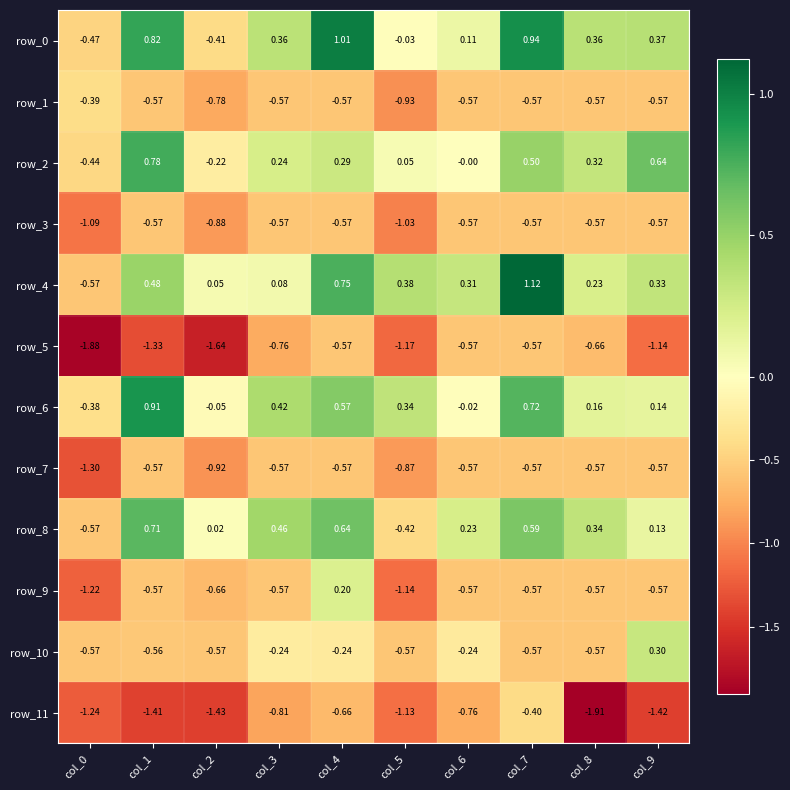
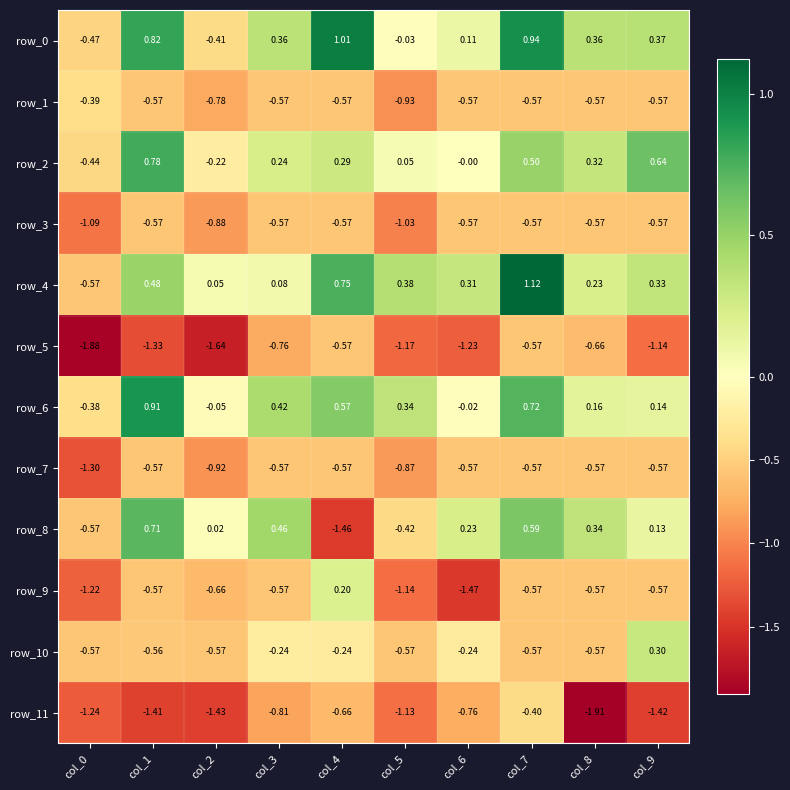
  {
    "row_0": {
      "col_0": -0.47,
      "col_1": 0.82,
      "col_2": -0.41,
      "col_3": 0.36,
      "col_4": 1.01,
      "col_5": -0.03,
      "col_6": 0.11,
      "col_7": 0.94,
      "col_8": 0.36,
      "col_9": 0.37
    },
    "row_1": {
      "col_0": -0.39,
      "col_1": -0.57,
      "col_2": -0.78,
      "col_3": -0.57,
      "col_4": -0.57,
      "col_5": -0.93,
      "col_6": -0.57,
      "col_7": -0.57,
      "col_8": -0.57,
      "col_9": -0.57
    },
    "row_2": {
      "col_0": -0.44,
      "col_1": 0.78,
      "col_2": -0.22,
      "col_3": 0.24,
      "col_4": 0.29,
      "col_5": 0.05,
      "col_6": -0.00,
      "col_7": 0.50,
      "col_8": 0.32,
      "col_9": 0.64
    },
    "row_3": {
      "col_0": -1.09,
      "col_1": -0.57,
      "col_2": -0.88,
      "col_3": -0.57,
      "col_4": -0.57,
      "col_5": -1.03,
      "col_6": -0.57,
      "col_7": -0.57,
      "col_8": -0.57,
      "col_9": -0.57
    },
    "row_4": {
      "col_0": -0.57,
      "col_1": 0.48,
      "col_2": 0.05,
      "col_3": 0.08,
      "col_4": 0.75,
      "col_5": 0.38,
      "col_6": 0.31,
      "col_7": 1.12,
      "col_8": 0.23,
      "col_9": 0.33
    },
    "row_5": {
      "col_0": -1.88,
      "col_1": -1.33,
      "col_2": -1.64,
      "col_3": -0.76,
      "col_4": -0.57,
      "col_5": -1.17,
-     "col_6": -0.57,
+     "col_6": -1.23,
      "col_7": -0.57,
      "col_8": -0.66,
      "col_9": -1.14
    },
    "row_6": {
      "col_0": -0.38,
      "col_1": 0.91,
      "col_2": -0.05,
      "col_3": 0.42,
      "col_4": 0.57,
      "col_5": 0.34,
      "col_6": -0.02,
      "col_7": 0.72,
      "col_8": 0.16,
      "col_9": 0.14
    },
    "row_7": {
      "col_0": -1.30,
      "col_1": -0.57,
      "col_2": -0.92,
      "col_3": -0.57,
      "col_4": -0.57,
      "col_5": -0.87,
      "col_6": -0.57,
      "col_7": -0.57,
      "col_8": -0.57,
      "col_9": -0.57
    },
    "row_8": {
      "col_0": -0.57,
      "col_1": 0.71,
      "col_2": 0.02,
      "col_3": 0.46,
-     "col_4": 0.64,
+     "col_4": -1.46,
      "col_5": -0.42,
      "col_6": 0.23,
      "col_7": 0.59,
      "col_8": 0.34,
      "col_9": 0.13
    },
    "row_9": {
      "col_0": -1.22,
      "col_1": -0.57,
      "col_2": -0.66,
      "col_3": -0.57,
      "col_4": 0.20,
      "col_5": -1.14,
-     "col_6": -0.57,
+     "col_6": -1.47,
      "col_7": -0.57,
      "col_8": -0.57,
      "col_9": -0.57
    },
    "row_10": {
      "col_0": -0.57,
      "col_1": -0.56,
      "col_2": -0.57,
      "col_3": -0.24,
      "col_4": -0.24,
      "col_5": -0.57,
      "col_6": -0.24,
      "col_7": -0.57,
      "col_8": -0.57,
      "col_9": 0.30
    },
    "row_11": {
      "col_0": -1.24,
      "col_1": -1.41,
      "col_2": -1.43,
      "col_3": -0.81,
      "col_4": -0.66,
      "col_5": -1.13,
      "col_6": -0.76,
      "col_7": -0.40,
      "col_8": -1.91,
      "col_9": -1.42
    }
  }
